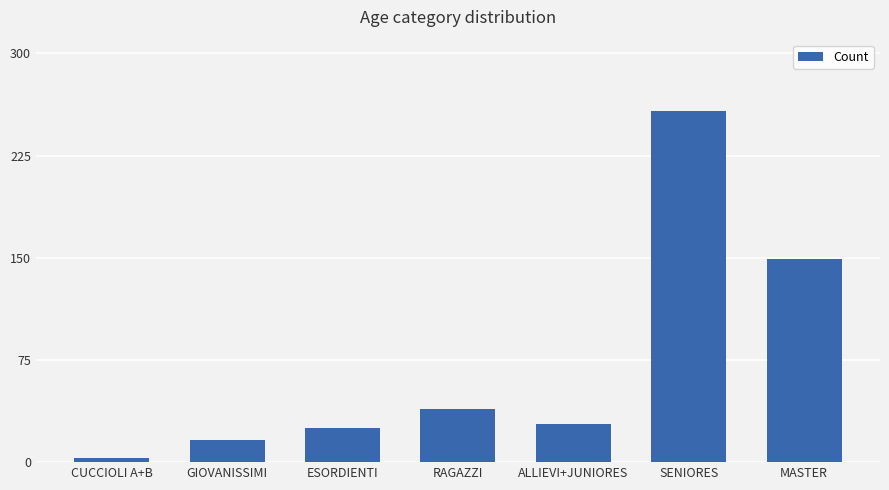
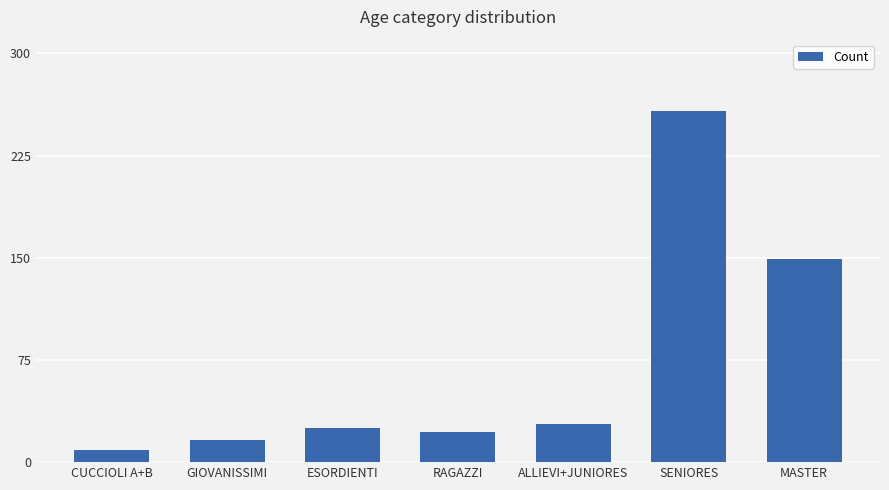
  {
-   "CUCCIOLI A+B": 3,
+   "CUCCIOLI A+B": 9,
    "GIOVANISSIMI": 16,
    "ESORDIENTI": 25,
-   "RAGAZZI": 39,
+   "RAGAZZI": 22,
    "ALLIEVI+JUNIORES": 28,
    "SENIORES": 258,
    "MASTER": 149
  }
